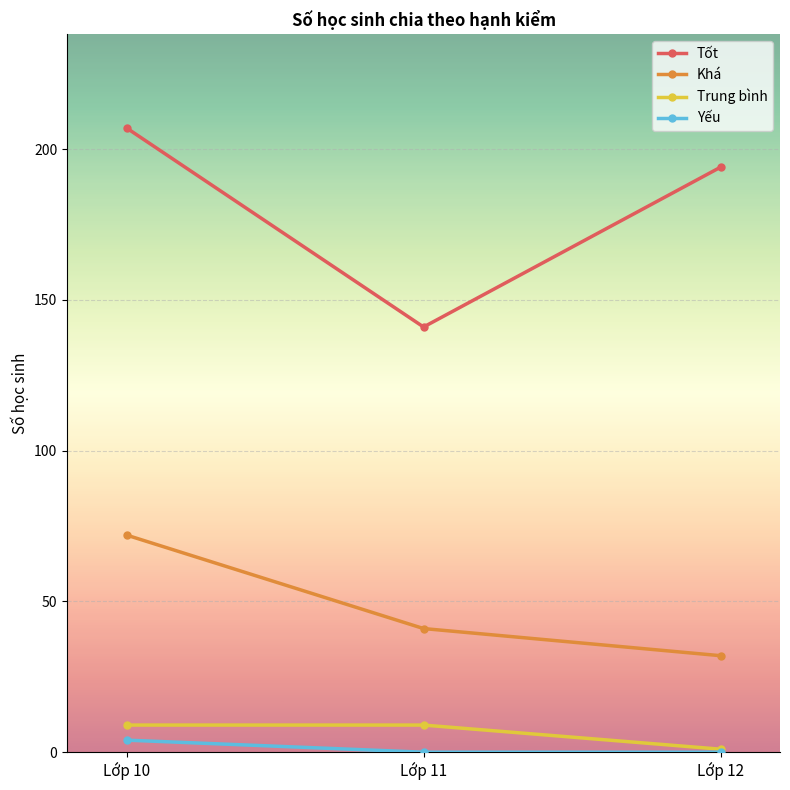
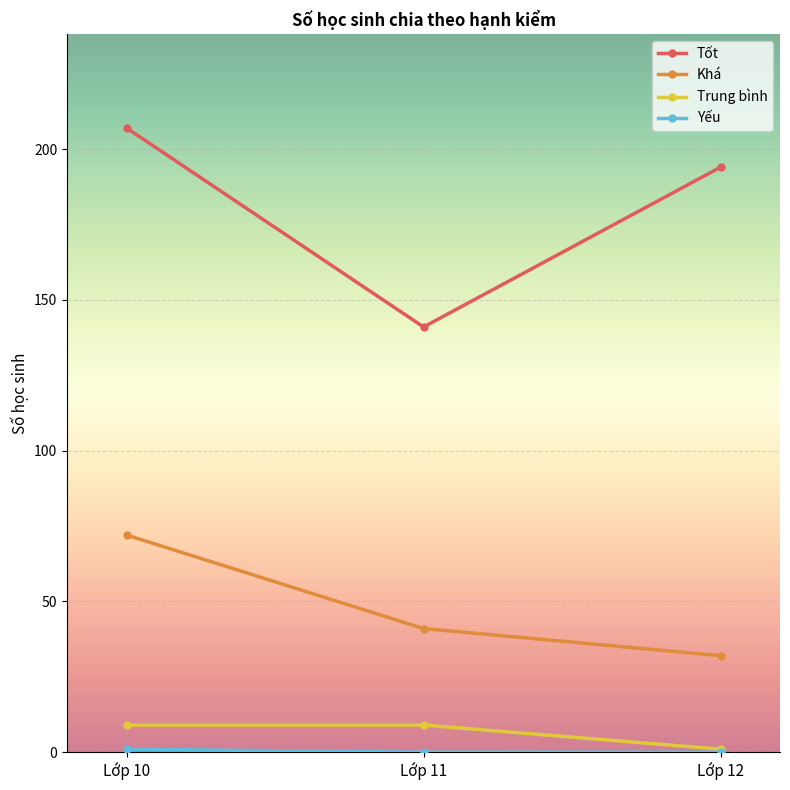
  {
    "Trung bình": {
      "Lớp 10": 9,
      "Lớp 11": 9,
      "Lớp 12": 1
    },
    "Yếu": {
-     "Lớp 10": 4,
+     "Lớp 10": 1,
      "Lớp 11": 0,
      "Lớp 12": 0
    }
  }
